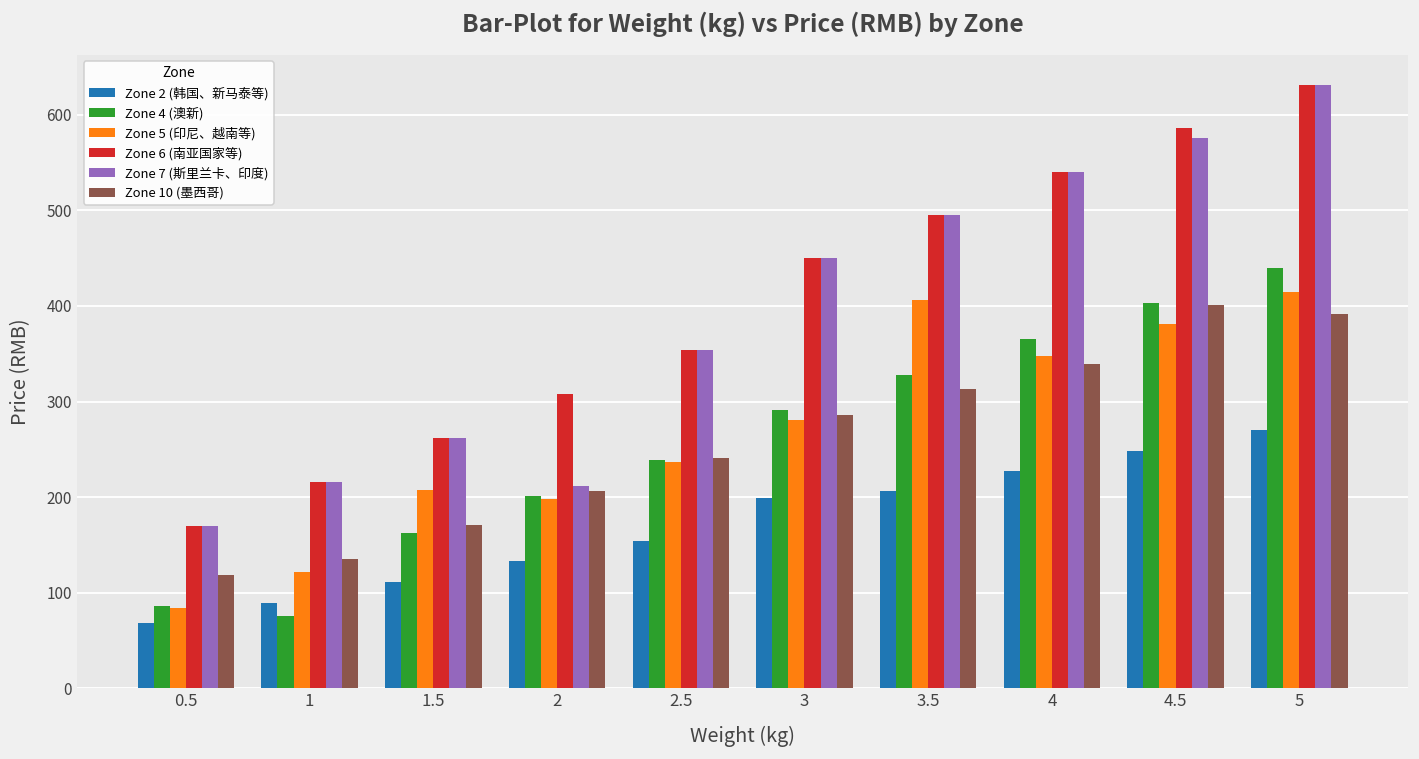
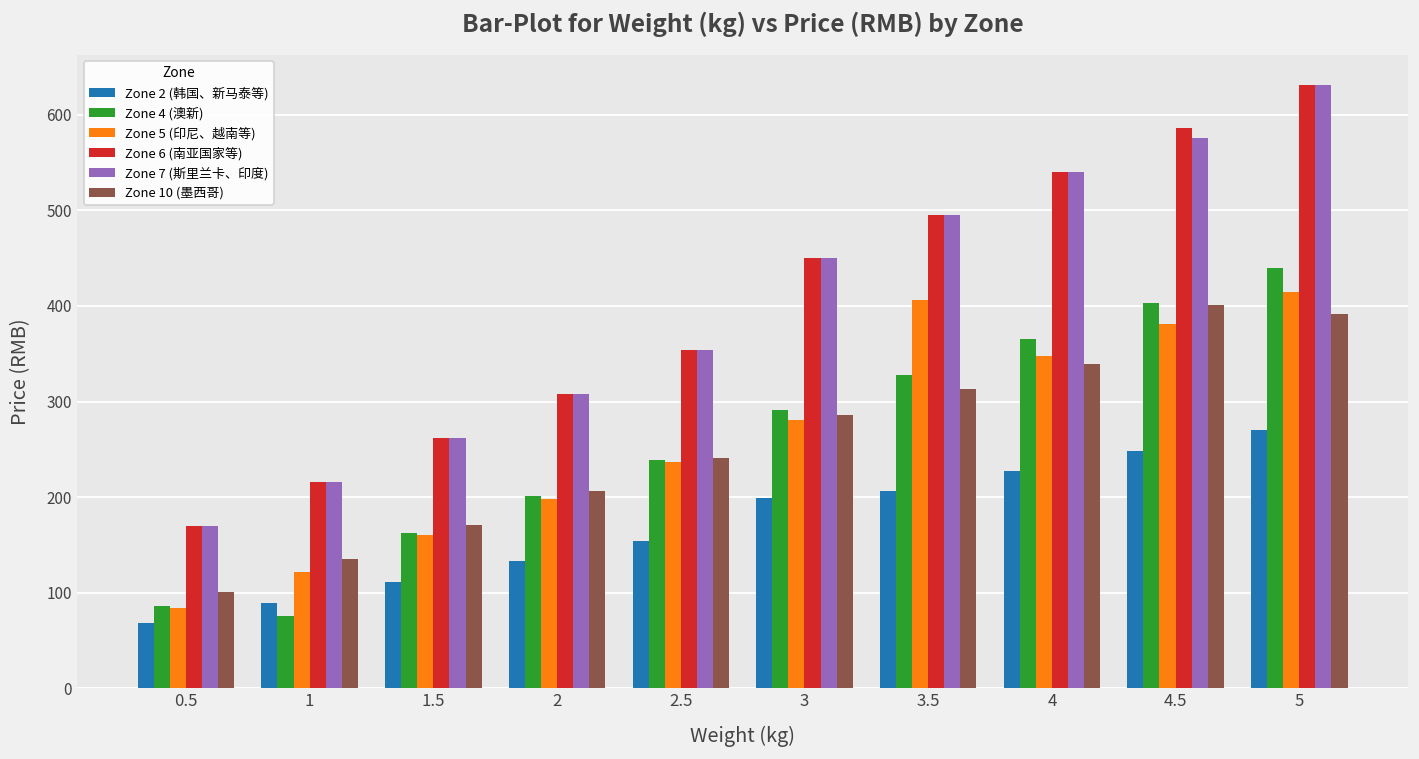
  {
    "Zone 2 (韩国、新马泰等)": {
      "0.5": 70,
      "1": 90,
      "1.5": 110,
      "2": 130,
      "2.5": 150,
      "3": 200,
      "3.5": 210,
      "4": 230,
      "4.5": 250,
      "5": 270
    },
    "Zone 4 (澳新)": {
      "0.5": 90,
      "1": 80,
      "1.5": 160,
      "2": 200,
      "2.5": 240,
      "3": 290,
      "3.5": 330,
      "4": 370,
      "4.5": 400,
      "5": 440
    },
    "Zone 5 (印尼、越南等)": {
      "0.5": 80,
      "1": 120,
-     "1.5": 210,
+     "1.5": 160,
      "2": 200,
      "2.5": 240,
      "3": 280,
      "3.5": 410,
      "4": 350,
      "4.5": 380,
      "5": 410
    },
    "Zone 6 (南亚国家等)": {
      "0.5": 170,
      "1": 220,
      "1.5": 260,
      "2": 310,
      "2.5": 350,
      "3": 450,
      "3.5": 500,
      "4": 540,
      "4.5": 590,
      "5": 630
    },
    "Zone 7 (斯里兰卡、印度)": {
      "0.5": 170,
      "1": 220,
      "1.5": 260,
-     "2": 210,
+     "2": 310,
      "2.5": 350,
      "3": 450,
      "3.5": 500,
      "4": 540,
      "4.5": 580,
      "5": 630
    },
    "Zone 10 (墨西哥)": {
-     "0.5": 120,
+     "0.5": 100,
      "1": 140,
      "1.5": 170,
      "2": 210,
      "2.5": 240,
      "3": 290,
      "3.5": 310,
      "4": 340,
      "4.5": 400,
      "5": 390
    }
  }
